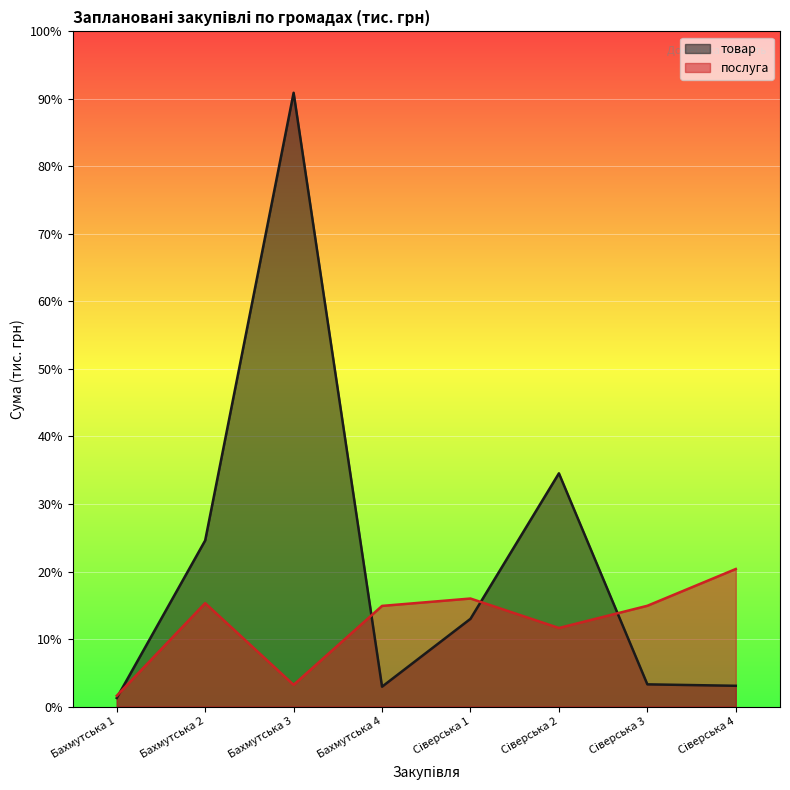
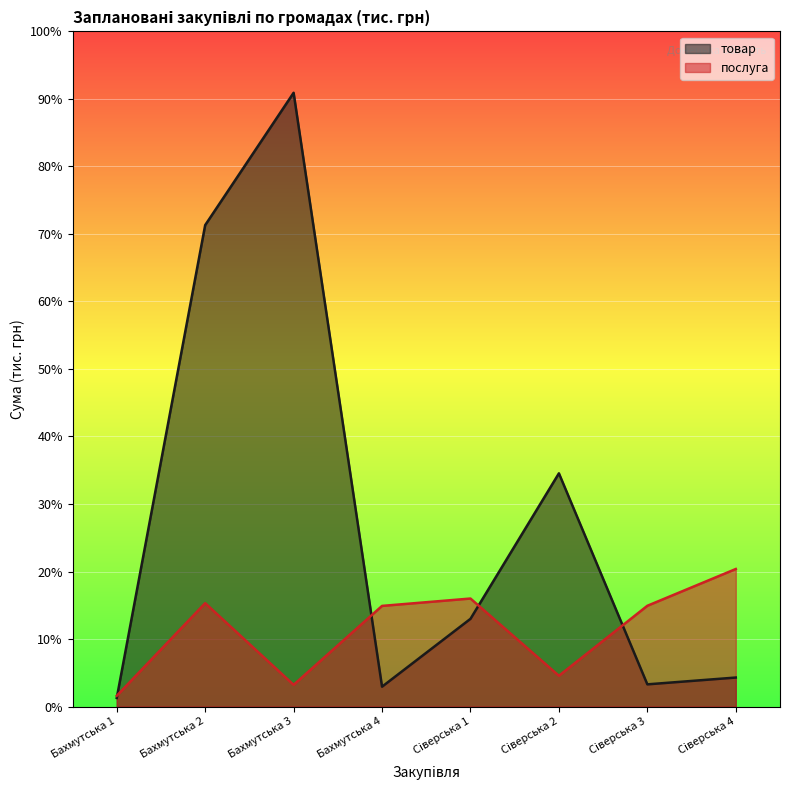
  {
    "товар": {
-     "Бахмутська 2": "25%",
+     "Бахмутська 2": "71%",
      "Бахмутська 3": "91%",
      "Бахмутська 4": "3%",
      "Сіверська 1": "13%",
      "Сіверська 2": "35%",
      "Сіверська 3": "3%",
-     "Сіверська 4": "3%"
+     "Сіверська 4": "4%"
    },
    "послуга": {
      "Бахмутська 2": "15%",
      "Бахмутська 3": "3%",
      "Бахмутська 4": "15%",
      "Сіверська 1": "16%",
-     "Сіверська 2": "12%",
+     "Сіверська 2": "5%",
      "Сіверська 3": "15%",
      "Сіверська 4": "20%"
    }
  }
